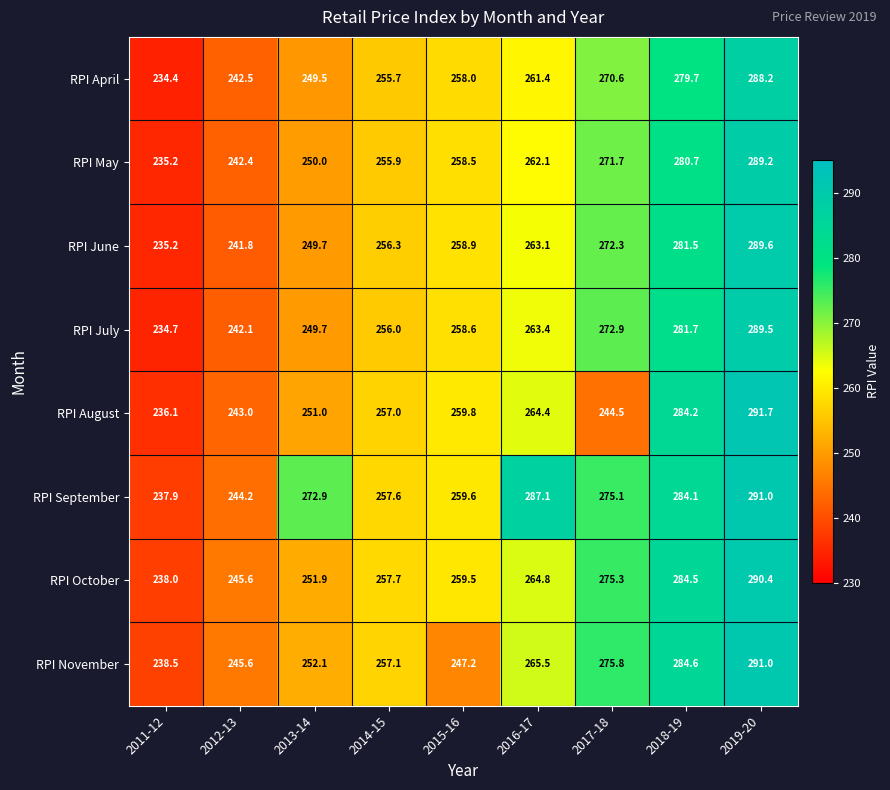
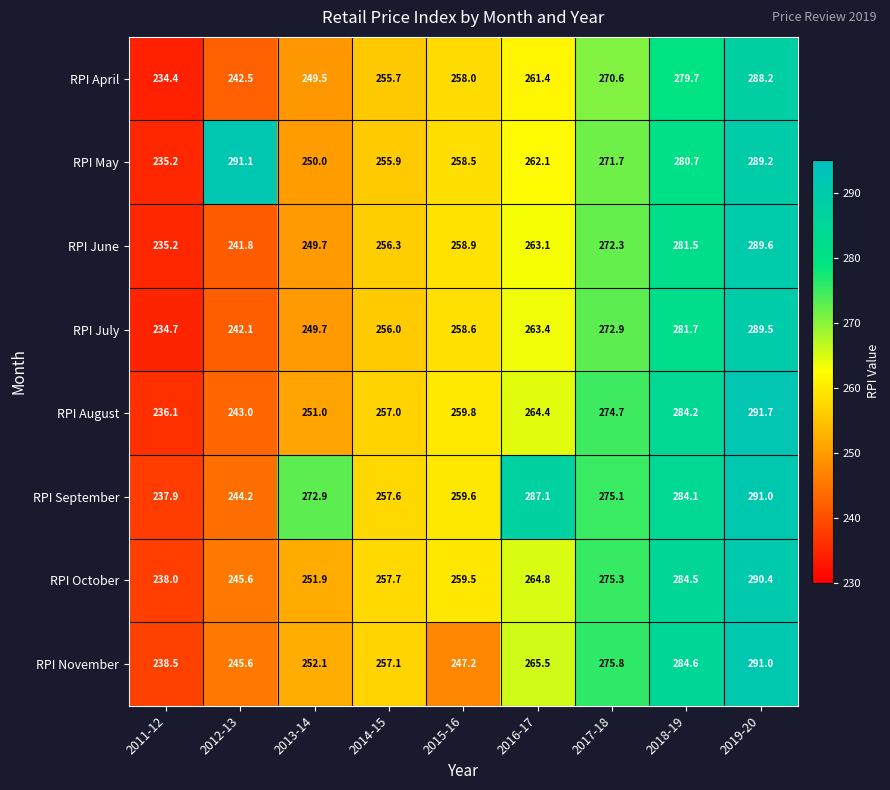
  {
    "RPI April": {
      "2011-12": 234.4,
      "2012-13": 242.5,
      "2013-14": 249.5,
      "2014-15": 255.7,
      "2015-16": 258.0,
      "2016-17": 261.4,
      "2017-18": 270.6,
      "2018-19": 279.7,
      "2019-20": 288.2
    },
    "RPI May": {
      "2011-12": 235.2,
-     "2012-13": 242.4,
+     "2012-13": 291.1,
      "2013-14": 250.0,
      "2014-15": 255.9,
      "2015-16": 258.5,
      "2016-17": 262.1,
      "2017-18": 271.7,
      "2018-19": 280.7,
      "2019-20": 289.2
    },
    "RPI June": {
      "2011-12": 235.2,
      "2012-13": 241.8,
      "2013-14": 249.7,
      "2014-15": 256.3,
      "2015-16": 258.9,
      "2016-17": 263.1,
      "2017-18": 272.3,
      "2018-19": 281.5,
      "2019-20": 289.6
    },
    "RPI July": {
      "2011-12": 234.7,
      "2012-13": 242.1,
      "2013-14": 249.7,
      "2014-15": 256.0,
      "2015-16": 258.6,
      "2016-17": 263.4,
      "2017-18": 272.9,
      "2018-19": 281.7,
      "2019-20": 289.5
    },
    "RPI August": {
      "2011-12": 236.1,
      "2012-13": 243.0,
      "2013-14": 251.0,
      "2014-15": 257.0,
      "2015-16": 259.8,
      "2016-17": 264.4,
-     "2017-18": 244.5,
+     "2017-18": 274.7,
      "2018-19": 284.2,
      "2019-20": 291.7
    },
    "RPI September": {
      "2011-12": 237.9,
      "2012-13": 244.2,
      "2013-14": 272.9,
      "2014-15": 257.6,
      "2015-16": 259.6,
      "2016-17": 287.1,
      "2017-18": 275.1,
      "2018-19": 284.1,
      "2019-20": 291.0
    },
    "RPI October": {
      "2011-12": 238.0,
      "2012-13": 245.6,
      "2013-14": 251.9,
      "2014-15": 257.7,
      "2015-16": 259.5,
      "2016-17": 264.8,
      "2017-18": 275.3,
      "2018-19": 284.5,
      "2019-20": 290.4
    },
    "RPI November": {
      "2011-12": 238.5,
      "2012-13": 245.6,
      "2013-14": 252.1,
      "2014-15": 257.1,
      "2015-16": 247.2,
      "2016-17": 265.5,
      "2017-18": 275.8,
      "2018-19": 284.6,
      "2019-20": 291.0
    }
  }
